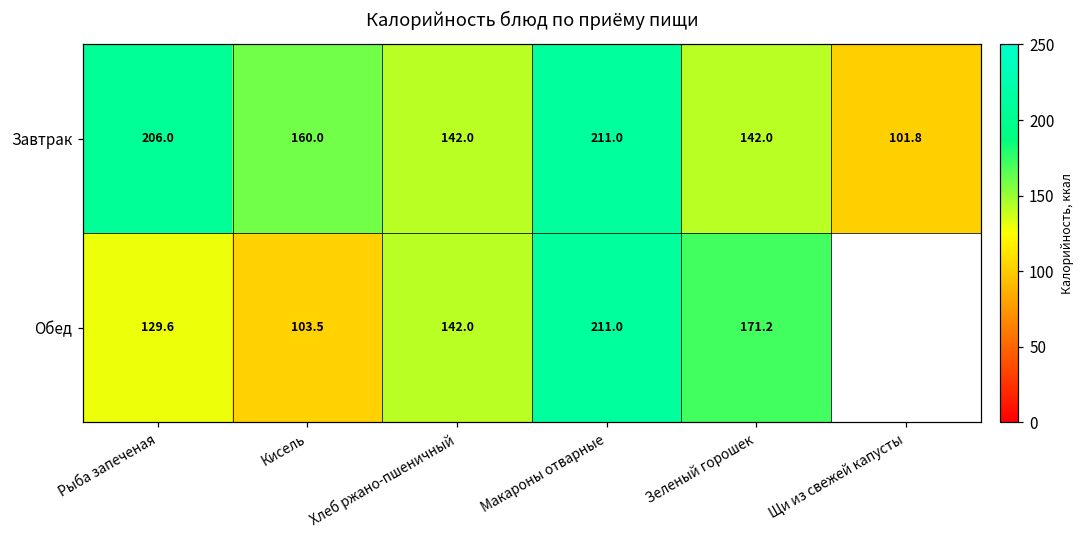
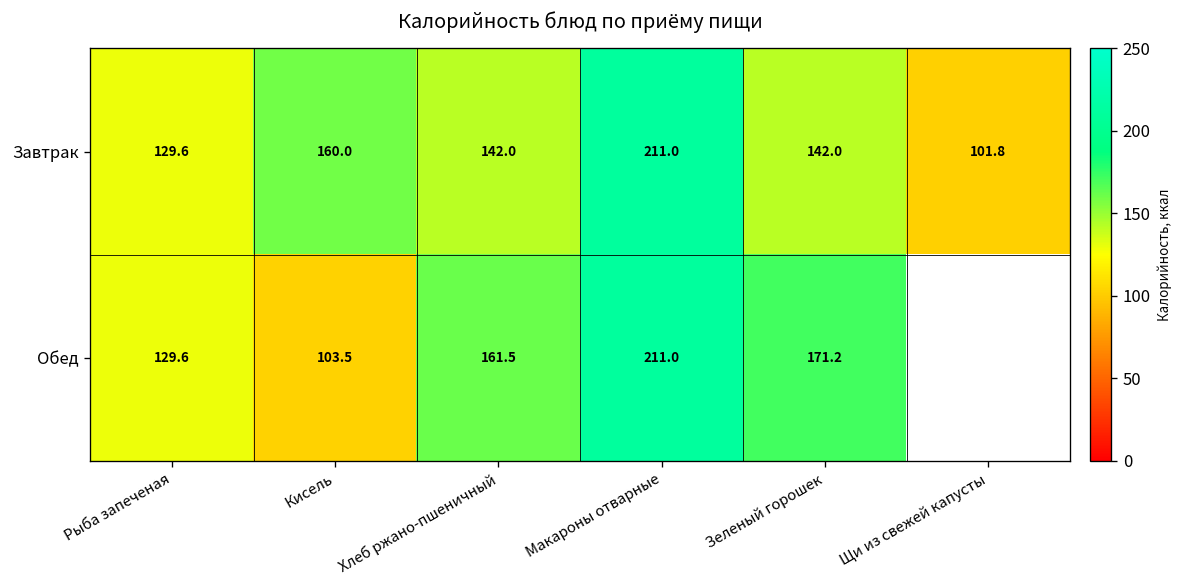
  {
    "Завтрак": {
-     "Рыба запеченая": 206.0,
+     "Рыба запеченая": 129.6,
      "Кисель": 160.0,
      "Хлеб ржано-пшеничный": 142.0,
      "Макароны отварные": 211.0,
      "Зеленый горошек": 142.0,
      "Щи из свежей капусты": 101.8
    },
    "Обед": {
      "Рыба запеченая": 129.6,
      "Кисель": 103.5,
-     "Хлеб ржано-пшеничный": 142.0,
+     "Хлеб ржано-пшеничный": 161.5,
      "Макароны отварные": 211.0,
      "Зеленый горошек": 171.2
    }
  }
